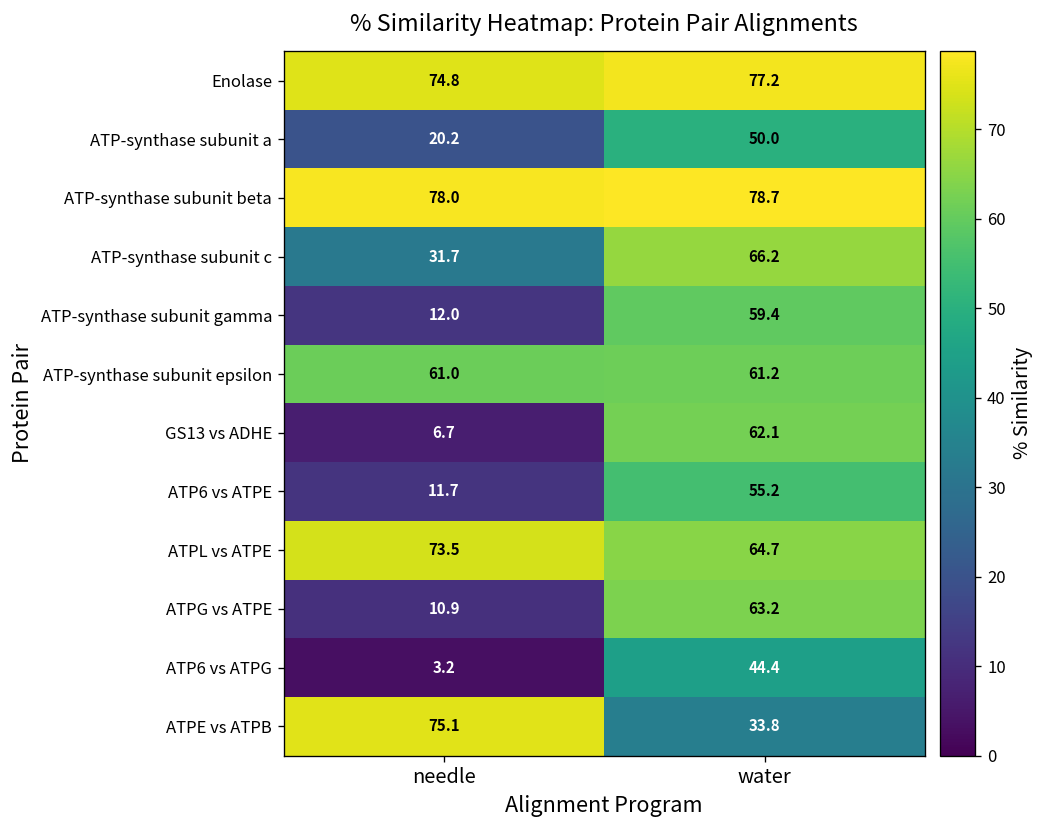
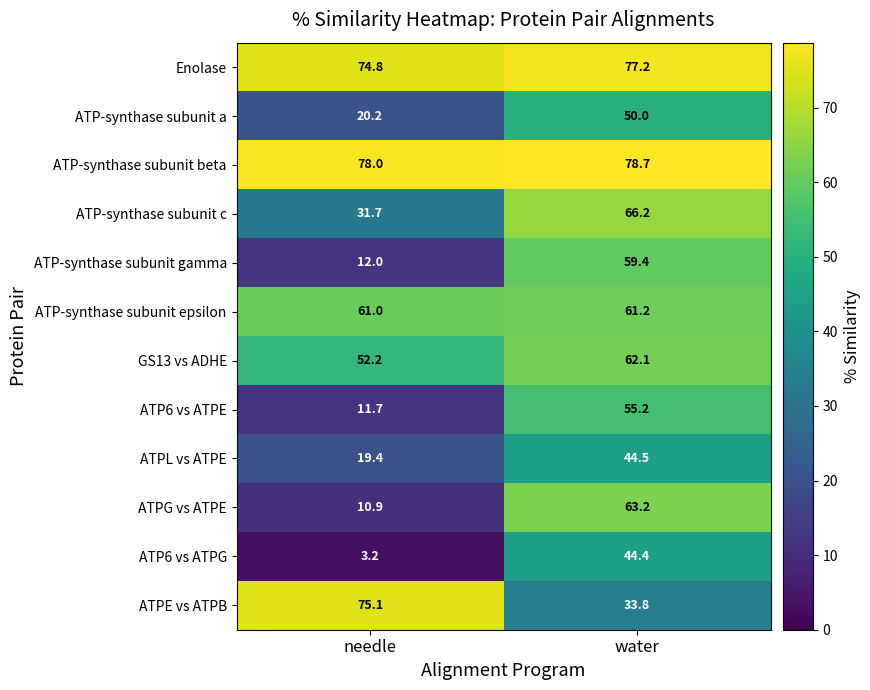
  {
    "Enolase": {
      "needle": 74.8,
      "water": 77.2
    },
    "ATP-synthase subunit a": {
      "needle": 20.2,
      "water": 50.0
    },
    "ATP-synthase subunit beta": {
      "needle": 78.0,
      "water": 78.7
    },
    "ATP-synthase subunit c": {
      "needle": 31.7,
      "water": 66.2
    },
    "ATP-synthase subunit gamma": {
      "needle": 12.0,
      "water": 59.4
    },
    "ATP-synthase subunit epsilon": {
      "needle": 61.0,
      "water": 61.2
    },
    "GS13 vs ADHE": {
-     "needle": 6.7,
+     "needle": 52.2,
      "water": 62.1
    },
    "ATP6 vs ATPE": {
      "needle": 11.7,
      "water": 55.2
    },
    "ATPL vs ATPE": {
-     "needle": 73.5,
-     "water": 64.7
+     "needle": 19.4,
+     "water": 44.5
    },
    "ATPG vs ATPE": {
      "needle": 10.9,
      "water": 63.2
    },
    "ATP6 vs ATPG": {
      "needle": 3.2,
      "water": 44.4
    },
    "ATPE vs ATPB": {
      "needle": 75.1,
      "water": 33.8
    }
  }
